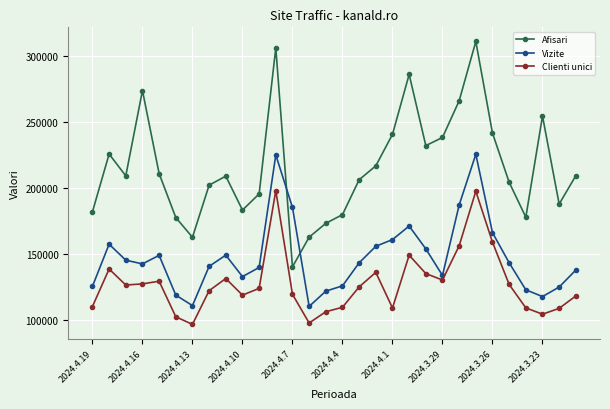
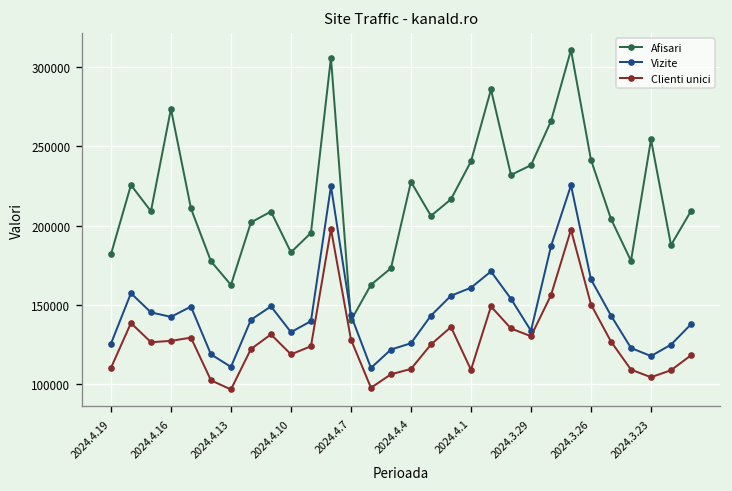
  {
    "Afisari": {
      "2024.4.19": 182000,
      "2024.4.16": 274000,
      "2024.4.13": 163000,
      "2024.4.10": 183000,
      "2024.4.7": 140000,
-     "2024.4.4": 180000,
+     "2024.4.4": 228000,
      "2024.4.1": 241000,
      "2024.3.29": 238000,
      "2024.3.26": 242000,
      "2024.3.23": 254000
    },
    "Vizite": {
      "2024.4.19": 126000,
      "2024.4.16": 143000,
      "2024.4.13": 111000,
      "2024.4.10": 133000,
-     "2024.4.7": 185000,
+     "2024.4.7": 144000,
      "2024.4.4": 126000,
      "2024.4.1": 161000,
      "2024.3.29": 134000,
      "2024.3.26": 166000,
      "2024.3.23": 118000
    },
    "Clienti unici": {
      "2024.4.19": 110000,
      "2024.4.16": 127000,
      "2024.4.13": 97000,
      "2024.4.10": 119000,
-     "2024.4.7": 120000,
+     "2024.4.7": 128000,
      "2024.4.4": 110000,
      "2024.4.1": 109000,
      "2024.3.29": 130000,
-     "2024.3.26": 159000,
+     "2024.3.26": 150000,
      "2024.3.23": 105000
    }
  }
